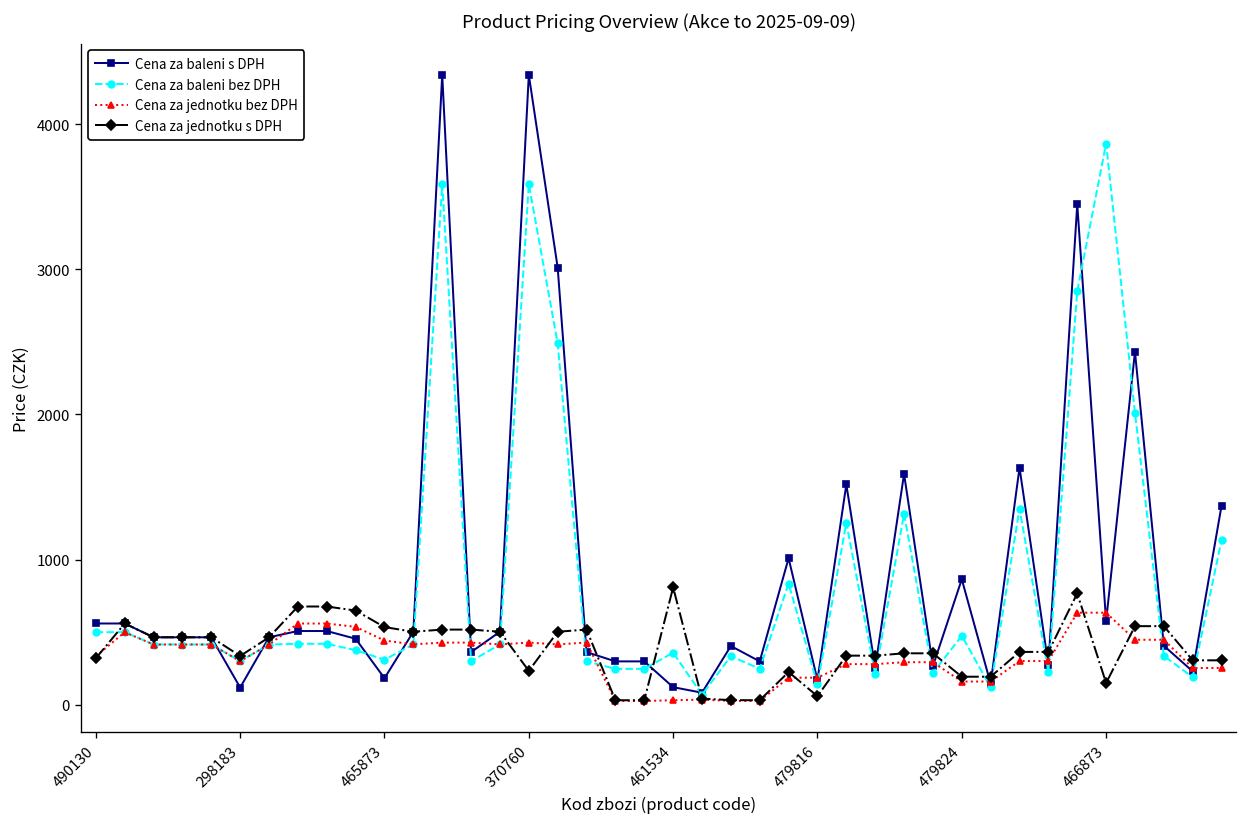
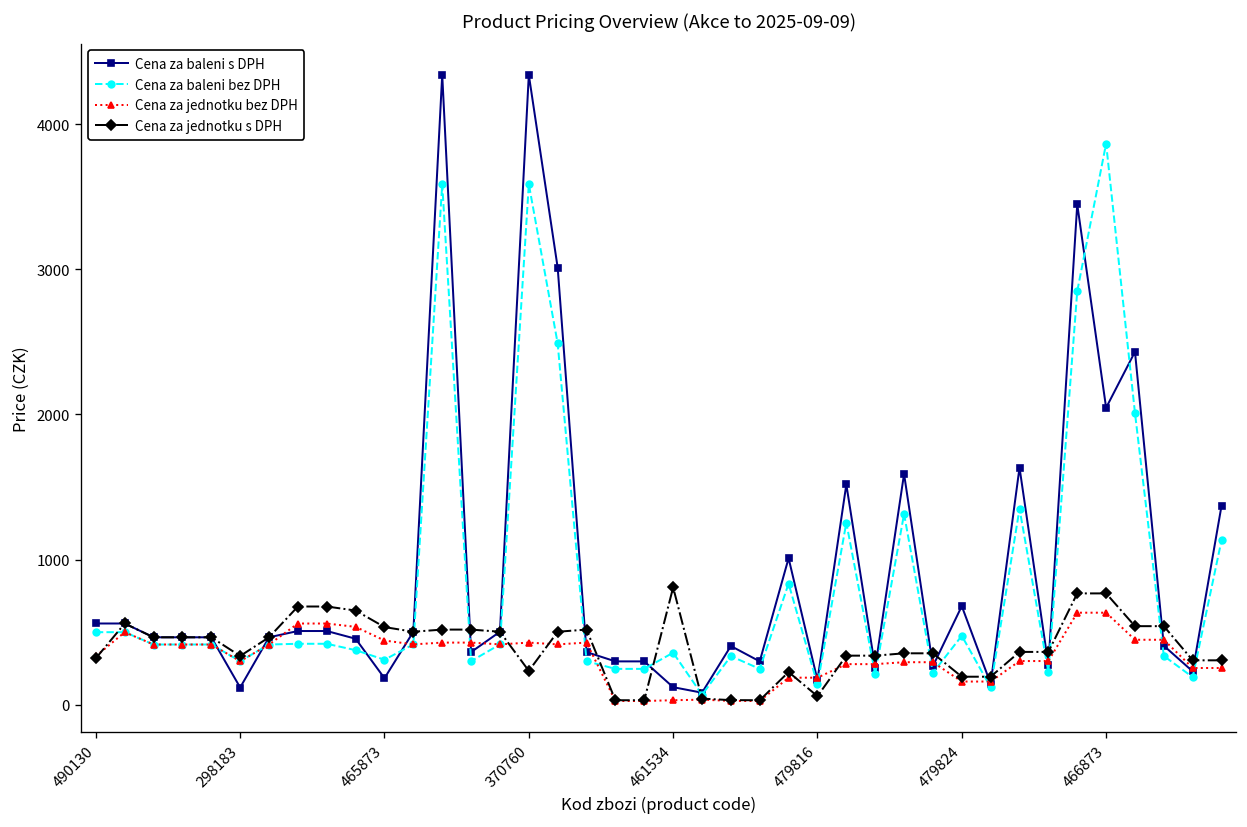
  {
    "Cena za baleni s DPH": {
      "490130": 560,
      "298183": 120,
      "465873": 180,
      "370760": 4340,
      "461534": 120,
-     "479824": 860,
-     "466873": 570
+     "479824": 680,
+     "466873": 2050
    },
    "Cena za baleni bez DPH": {
      "490130": 500,
      "465873": 310,
      "370760": 3590,
      "461534": 360,
      "479816": 140,
      "479824": 470,
      "466873": 3870
    },
    "Cena za jednotku bez DPH": {
      "465873": 440,
      "370760": 430,
      "461534": 30,
      "479824": 160,
      "466873": 630
    },
    "Cena za jednotku s DPH": {
      "298183": 330,
      "465873": 530,
      "370760": 230,
      "461534": 810,
      "479816": 60,
      "479824": 190,
-     "466873": 150
+     "466873": 770
    }
  }
